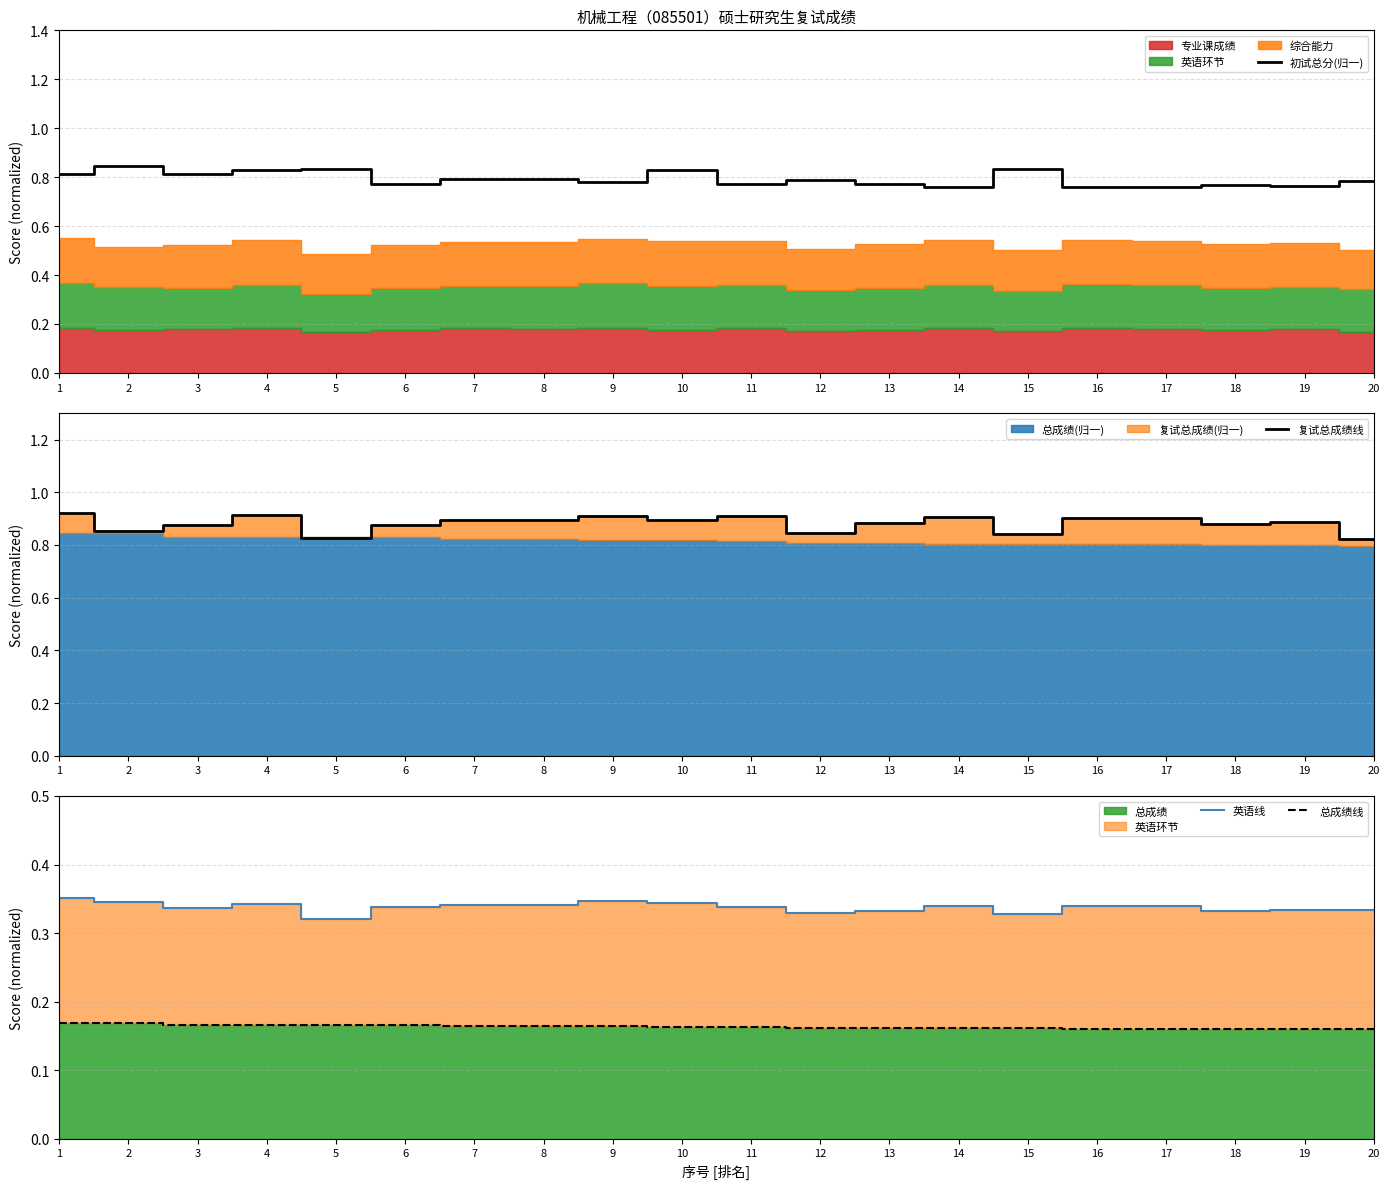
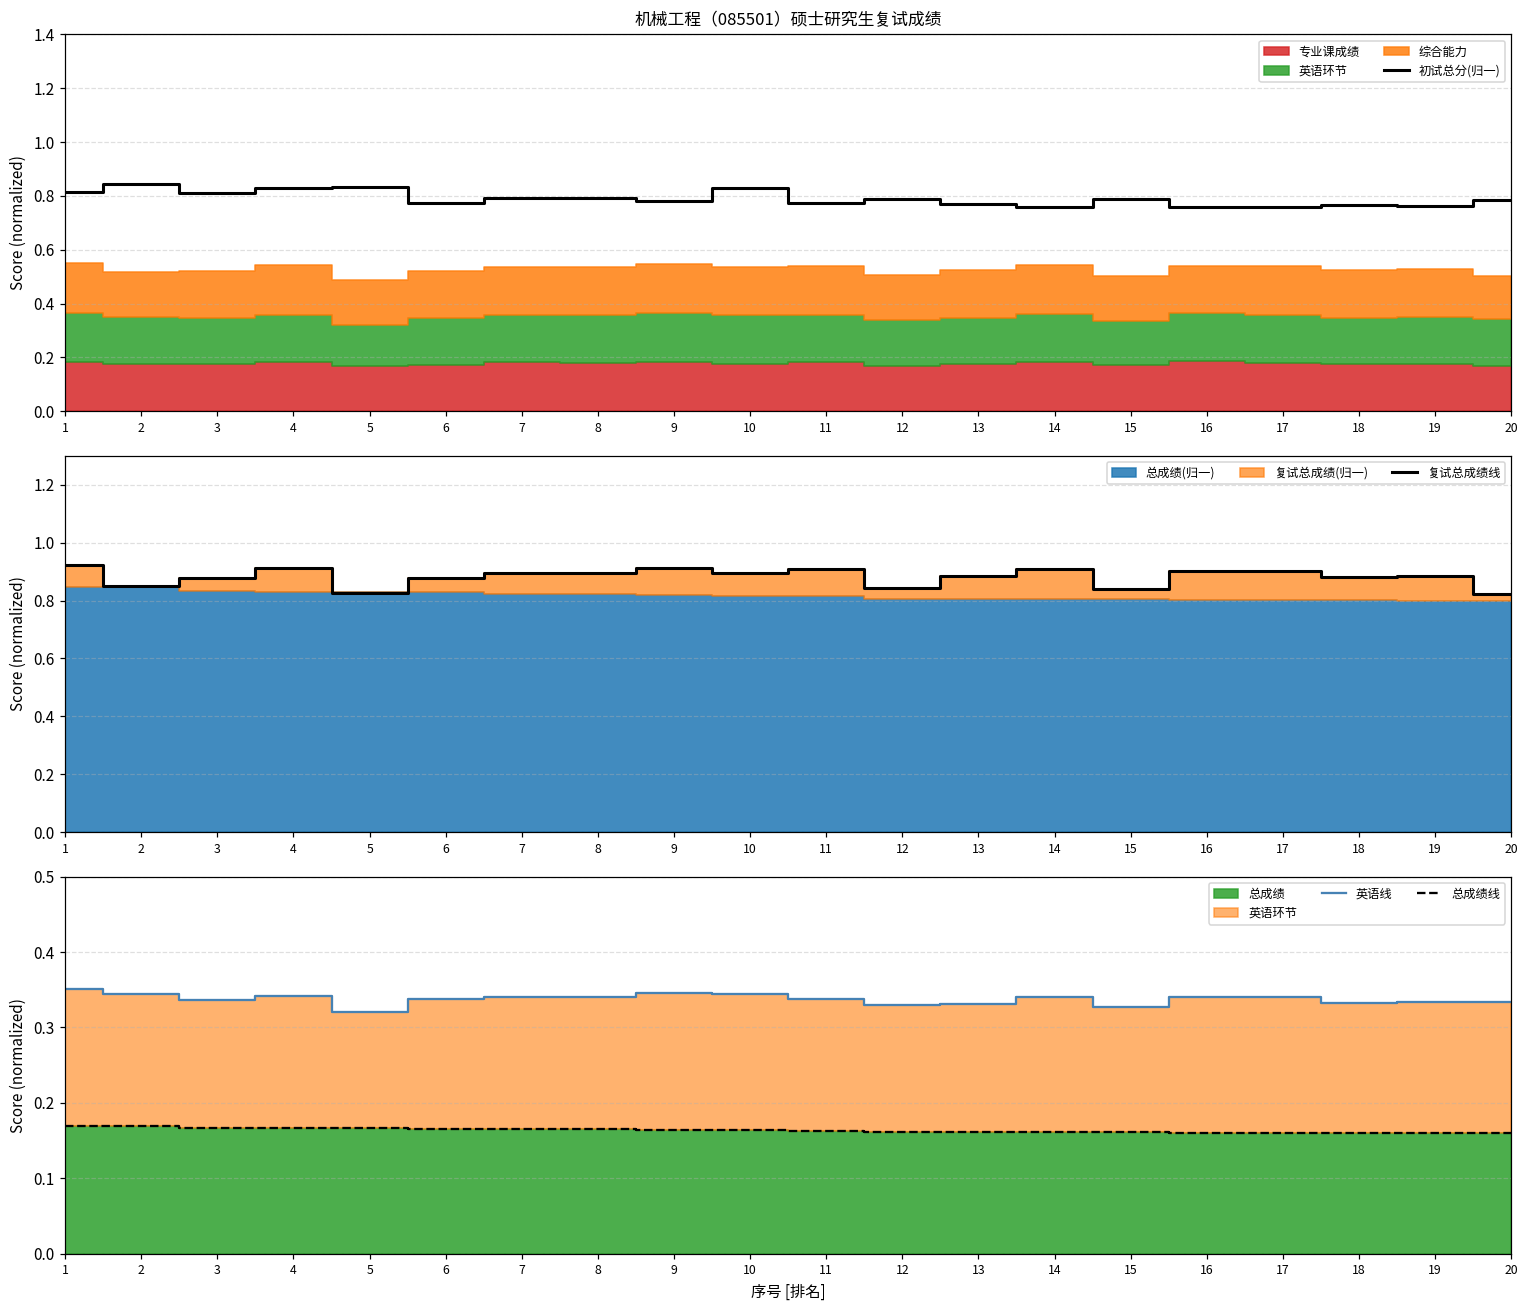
  {
    "机械工程（085501）硕士研究生复试成绩": {
      "初试总分(归一)": {
        "1": 0.81,
        "2": 0.84,
        "3": 0.81,
        "4": 0.83,
        "5": 0.83,
        "6": 0.77,
        "7": 0.79,
        "8": 0.79,
        "9": 0.78,
        "10": 0.83,
        "11": 0.77,
        "12": 0.79,
        "13": 0.77,
        "14": 0.76,
-       "15": 0.83,
+       "15": 0.79,
        "16": 0.76,
        "17": 0.76,
        "18": 0.77,
        "19": 0.76,
        "20": 0.79
      }
    }
  }
